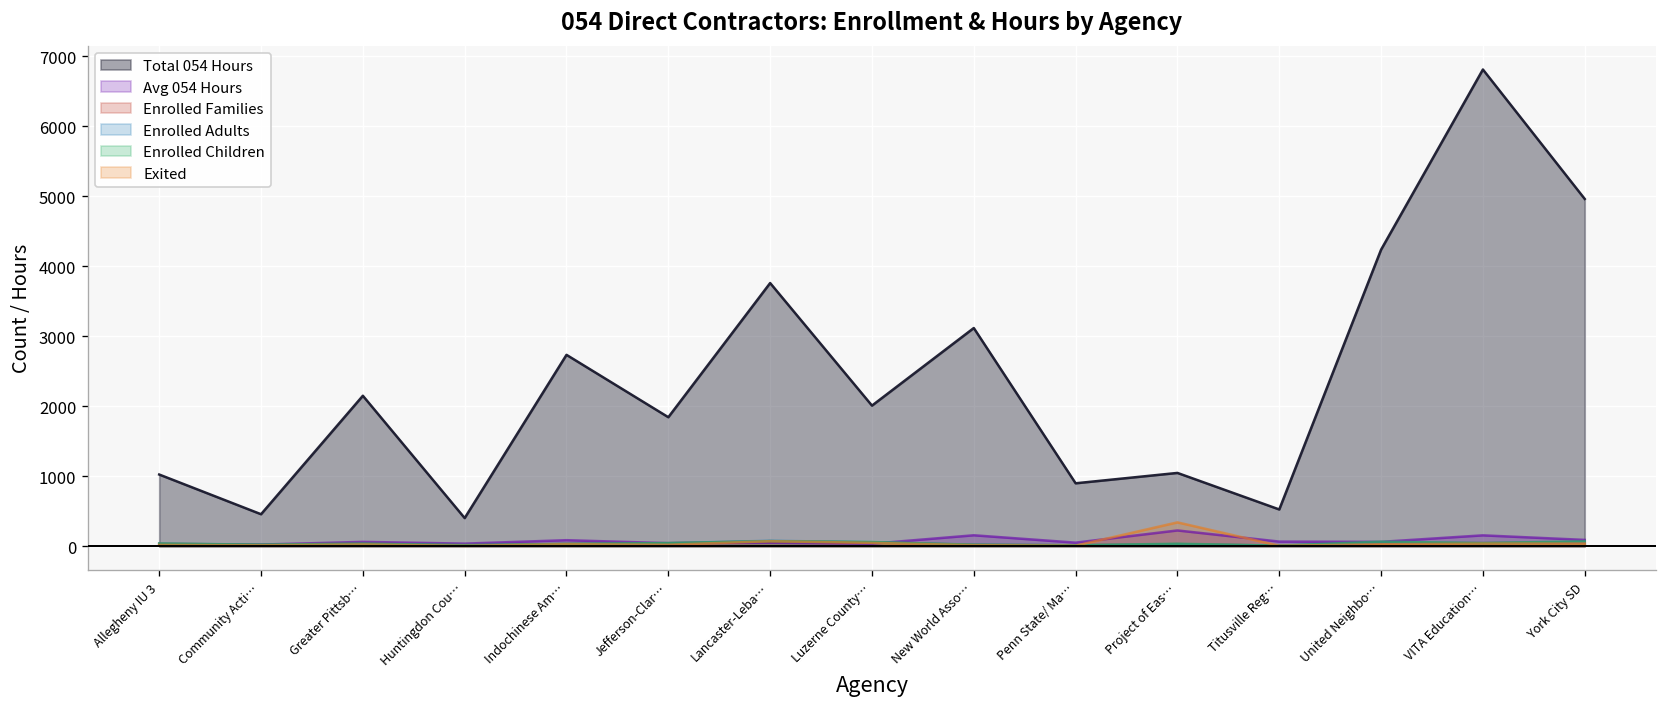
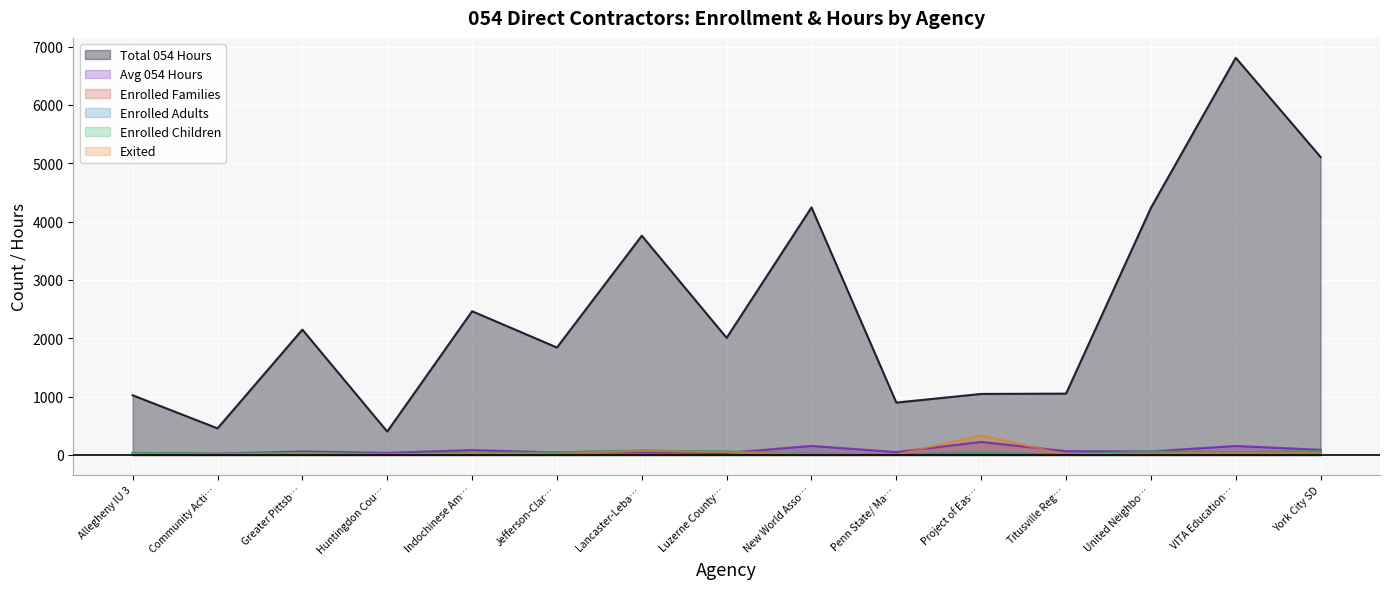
  {
    "Total 054 Hours": {
      "Allegheny IU 3": 1000,
      "Community Acti…": 500,
      "Greater Pittsb…": 2100,
      "Huntingdon Cou…": 400,
-     "Indochinese Am…": 2700,
+     "Indochinese Am…": 2500,
      "Jefferson-Clar…": 1800,
      "Lancaster-Leba…": 3800,
      "Luzerne County…": 2000,
-     "New World Asso…": 3100,
+     "New World Asso…": 4200,
      "Penn State/ Ma…": 900,
      "Project of Eas…": 1000,
-     "Titusville Reg…": 500,
+     "Titusville Reg…": 1100,
      "United Neighbo…": 4200,
      "VITA Education…": 6800,
-     "York City SD": 5000
+     "York City SD": 5100
    },
    "Exited": {
      "Project of Eas…": 300
    }
  }
